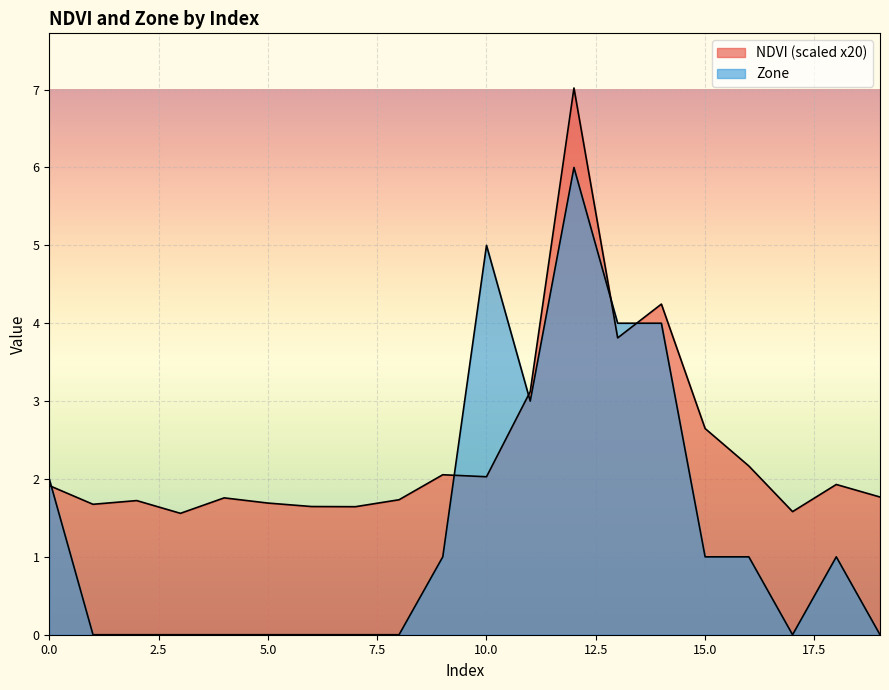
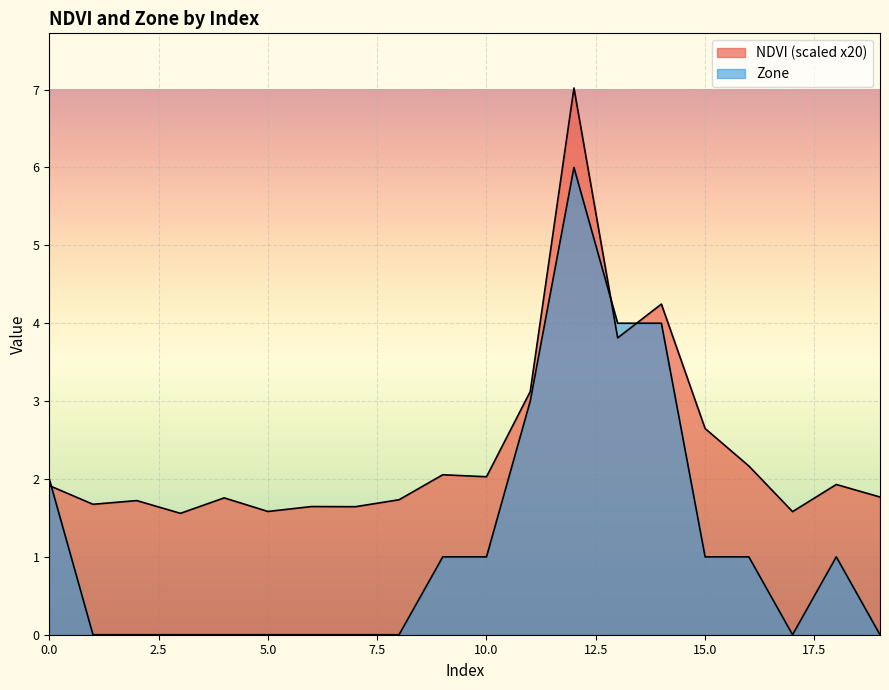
  {
    "NDVI (scaled x20)": {
      "0.0": 1.9,
-     "5.0": 1.7,
+     "5.0": 1.6,
      "10.0": 2.0,
      "15.0": 2.6
    },
    "Zone": {
      "0.0": 2,
      "5.0": 0,
-     "10.0": 5,
+     "10.0": 1,
      "15.0": 1
    }
  }
